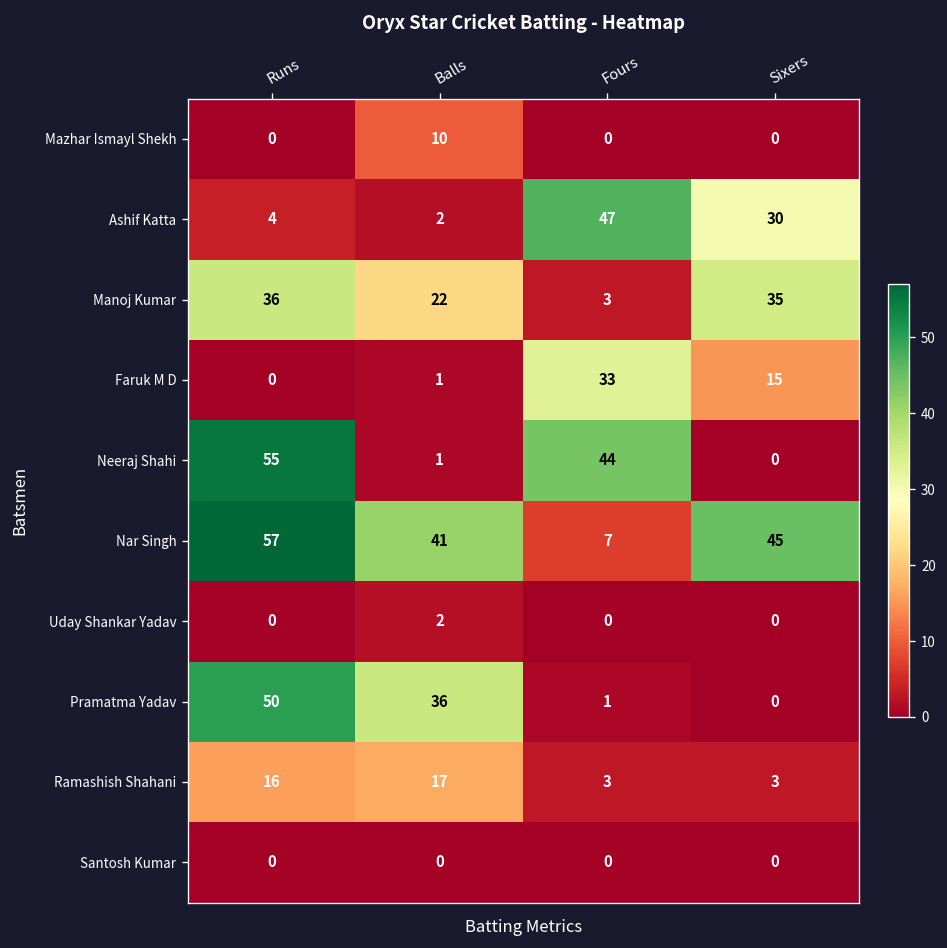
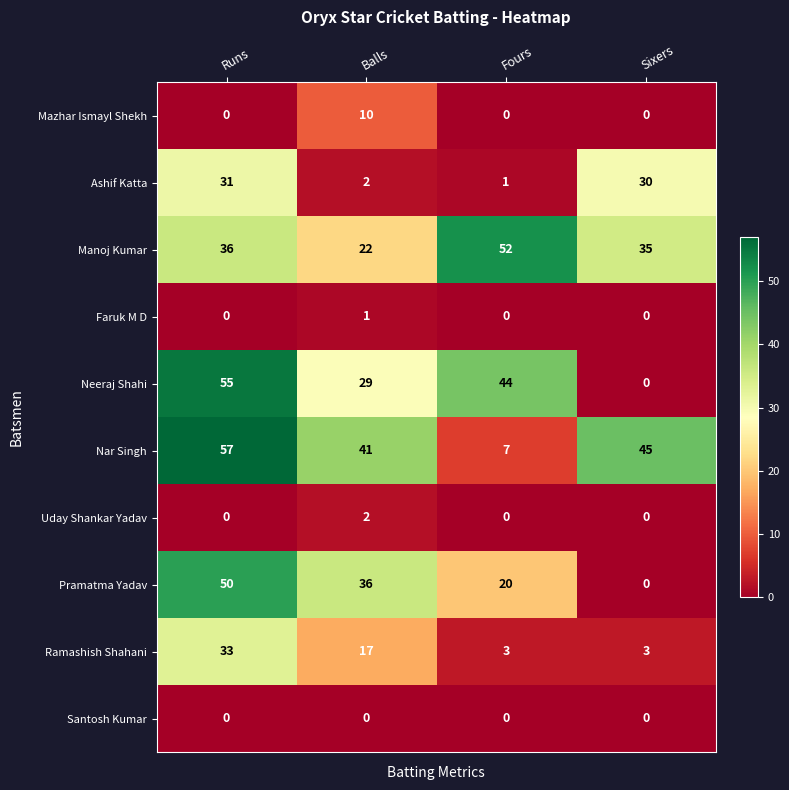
  {
    "Mazhar Ismayl Shekh": {
      "Runs": 0,
      "Balls": 10,
      "Fours": 0,
      "Sixers": 0
    },
    "Ashif Katta": {
-     "Runs": 4,
+     "Runs": 31,
      "Balls": 2,
-     "Fours": 47,
+     "Fours": 1,
      "Sixers": 30
    },
    "Manoj Kumar": {
      "Runs": 36,
      "Balls": 22,
-     "Fours": 3,
+     "Fours": 52,
      "Sixers": 35
    },
    "Faruk M D": {
      "Runs": 0,
      "Balls": 1,
-     "Fours": 33,
-     "Sixers": 15
+     "Fours": 0,
+     "Sixers": 0
    },
    "Neeraj Shahi": {
      "Runs": 55,
-     "Balls": 1,
+     "Balls": 29,
      "Fours": 44,
      "Sixers": 0
    },
    "Nar Singh": {
      "Runs": 57,
      "Balls": 41,
      "Fours": 7,
      "Sixers": 45
    },
    "Uday Shankar Yadav": {
      "Runs": 0,
      "Balls": 2,
      "Fours": 0,
      "Sixers": 0
    },
    "Pramatma Yadav": {
      "Runs": 50,
      "Balls": 36,
-     "Fours": 1,
+     "Fours": 20,
      "Sixers": 0
    },
    "Ramashish Shahani": {
-     "Runs": 16,
+     "Runs": 33,
      "Balls": 17,
      "Fours": 3,
      "Sixers": 3
    },
    "Santosh Kumar": {
      "Runs": 0,
      "Balls": 0,
      "Fours": 0,
      "Sixers": 0
    }
  }
